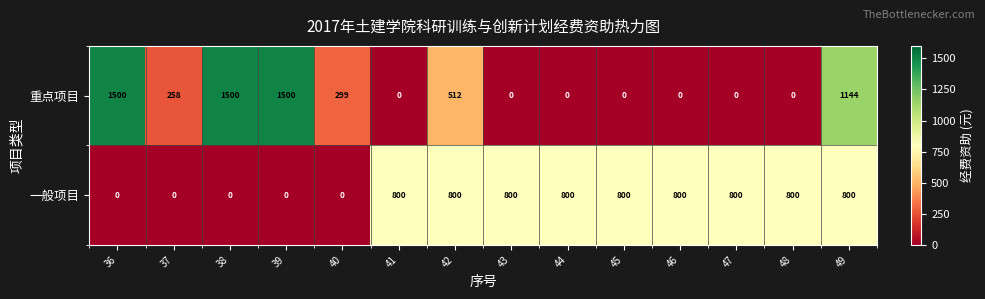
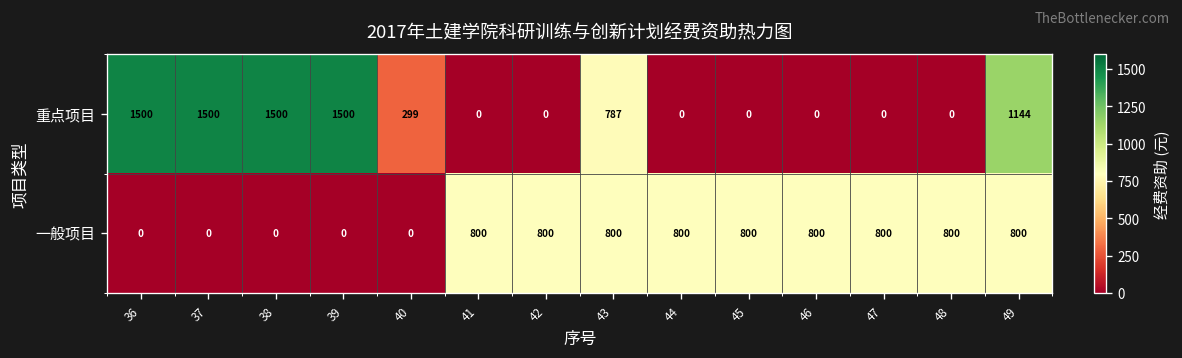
  {
    "重点项目": {
      "36": 1500,
-     "37": 258,
+     "37": 1500,
      "38": 1500,
      "39": 1500,
      "40": 299,
      "41": 0,
-     "42": 512,
-     "43": 0,
+     "42": 0,
+     "43": 787,
      "44": 0,
      "45": 0,
      "46": 0,
      "47": 0,
      "48": 0,
      "49": 1144
    },
    "一般项目": {
      "36": 0,
      "37": 0,
      "38": 0,
      "39": 0,
      "40": 0,
      "41": 800,
      "42": 800,
      "43": 800,
      "44": 800,
      "45": 800,
      "46": 800,
      "47": 800,
      "48": 800,
      "49": 800
    }
  }
